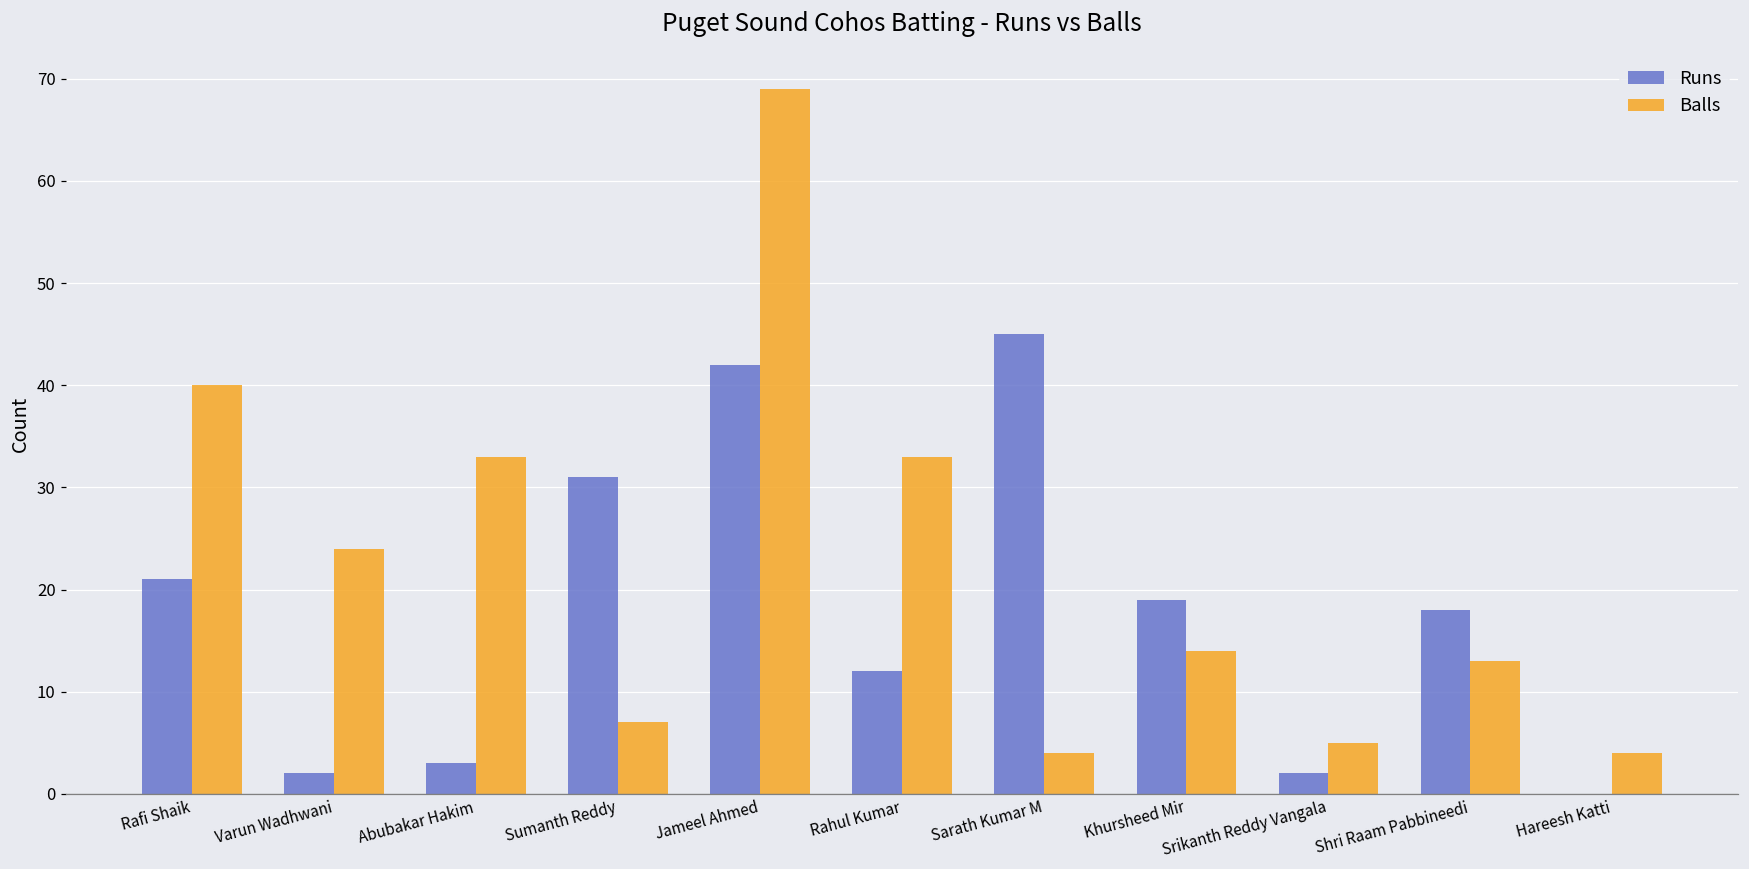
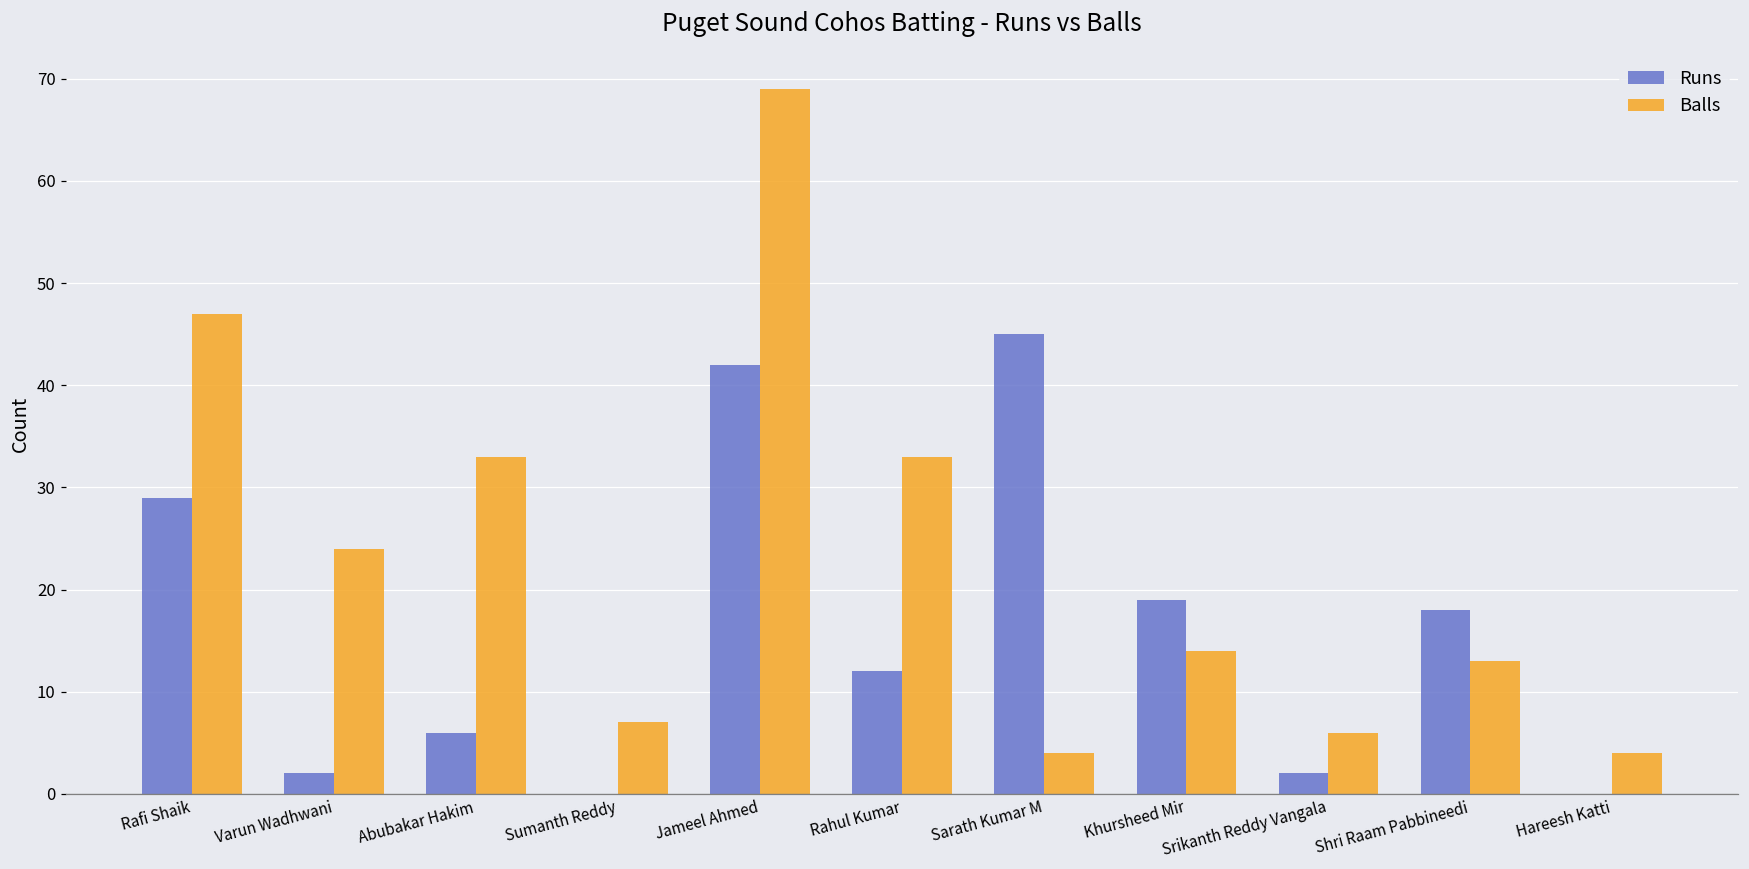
  {
    "Runs": {
-     "Rafi Shaik": 21,
+     "Rafi Shaik": 29,
      "Varun Wadhwani": 2,
-     "Abubakar Hakim": 3,
-     "Sumanth Reddy": 31,
+     "Abubakar Hakim": 6,
+     "Sumanth Reddy": 0,
      "Jameel Ahmed": 42,
      "Rahul Kumar": 12,
      "Sarath Kumar M": 45,
      "Khursheed Mir": 19,
      "Srikanth Reddy Vangala": 2,
      "Shri Raam Pabbineedi": 18,
      "Hareesh Katti": 0
    },
    "Balls": {
-     "Rafi Shaik": 40,
+     "Rafi Shaik": 47,
      "Varun Wadhwani": 24,
      "Abubakar Hakim": 33,
      "Sumanth Reddy": 7,
      "Jameel Ahmed": 69,
      "Rahul Kumar": 33,
      "Sarath Kumar M": 4,
      "Khursheed Mir": 14,
-     "Srikanth Reddy Vangala": 5,
+     "Srikanth Reddy Vangala": 6,
      "Shri Raam Pabbineedi": 13,
      "Hareesh Katti": 4
    }
  }
